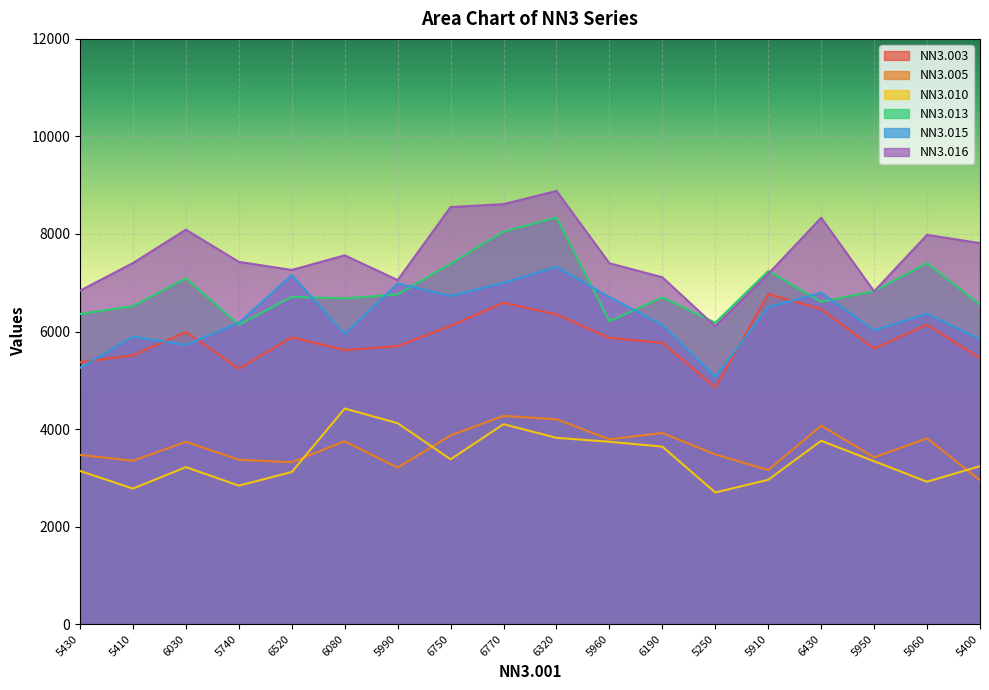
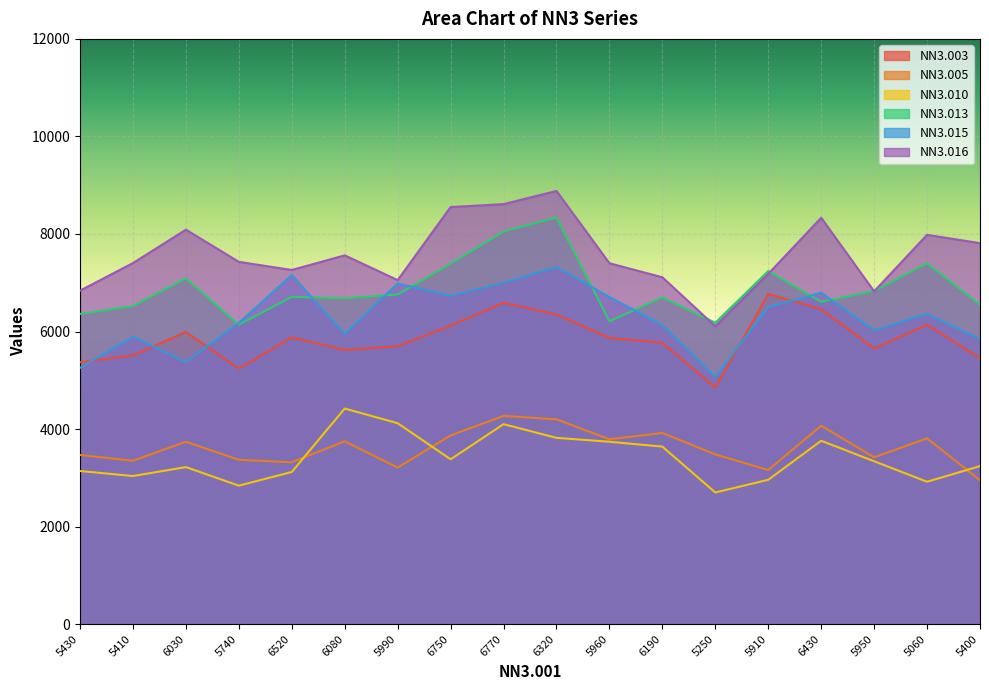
  {
    "NN3.010": {
      "5430": 3100,
-     "5410": 2800,
+     "5410": 3000,
      "6030": 3200,
      "5740": 2800,
      "6520": 3100,
      "6080": 4400,
      "5990": 4100,
      "6750": 3400,
      "6770": 4100,
      "6320": 3800,
      "6190": 3600,
      "5250": 2700,
      "5910": 3000,
      "6430": 3800,
      "5950": 3300,
      "5060": 2900,
      "5400": 3200
    },
    "NN3.013": {
      "5430": 6400,
      "5410": 6500,
      "6030": 7100,
      "6520": 6700,
      "6080": 6700,
      "5990": 6800,
      "6750": 7400,
      "6770": 8100,
      "6320": 8300,
      "5960": 6200,
      "6190": 6700,
      "5250": 6200,
      "5910": 7200,
      "6430": 6600,
      "5060": 7400,
      "5400": 6600
    },
    "NN3.015": {
      "5430": 5300,
      "5410": 5900,
-     "6030": 5700,
+     "6030": 5400,
      "6520": 7200,
      "6080": 6000,
      "5990": 7000,
      "6750": 6700,
      "6770": 7000,
      "6320": 7300,
      "5960": 6700,
      "6190": 6100,
      "5250": 5100,
      "5910": 6500,
      "6430": 6800,
      "5950": 6000,
      "5060": 6400,
      "5400": 5800
    },
    "NN3.016": {
      "5430": 6800,
      "5410": 7400,
      "6030": 8100,
      "5740": 7400,
      "6520": 7300,
      "6080": 7600,
      "5990": 7100,
      "6750": 8600,
      "6770": 8600,
      "6320": 8900,
      "5960": 7400,
      "6190": 7100,
      "5250": 6100,
      "5910": 7200,
      "6430": 8300,
      "5060": 8000,
      "5400": 7800
    }
  }
